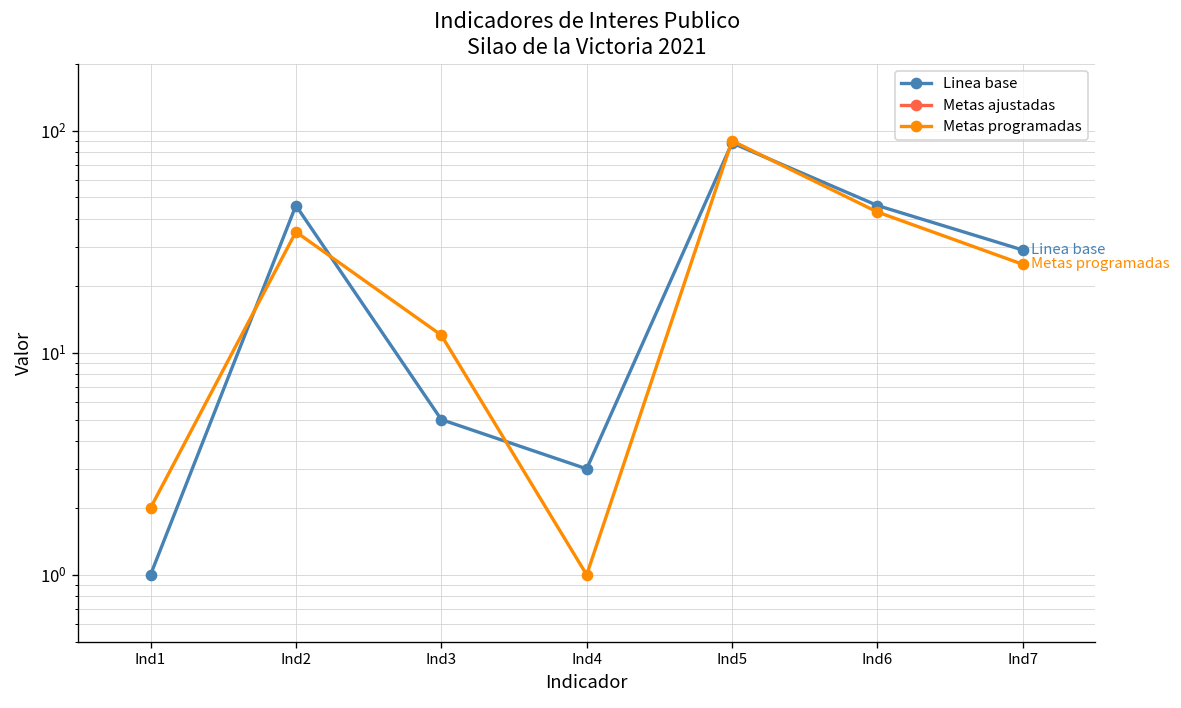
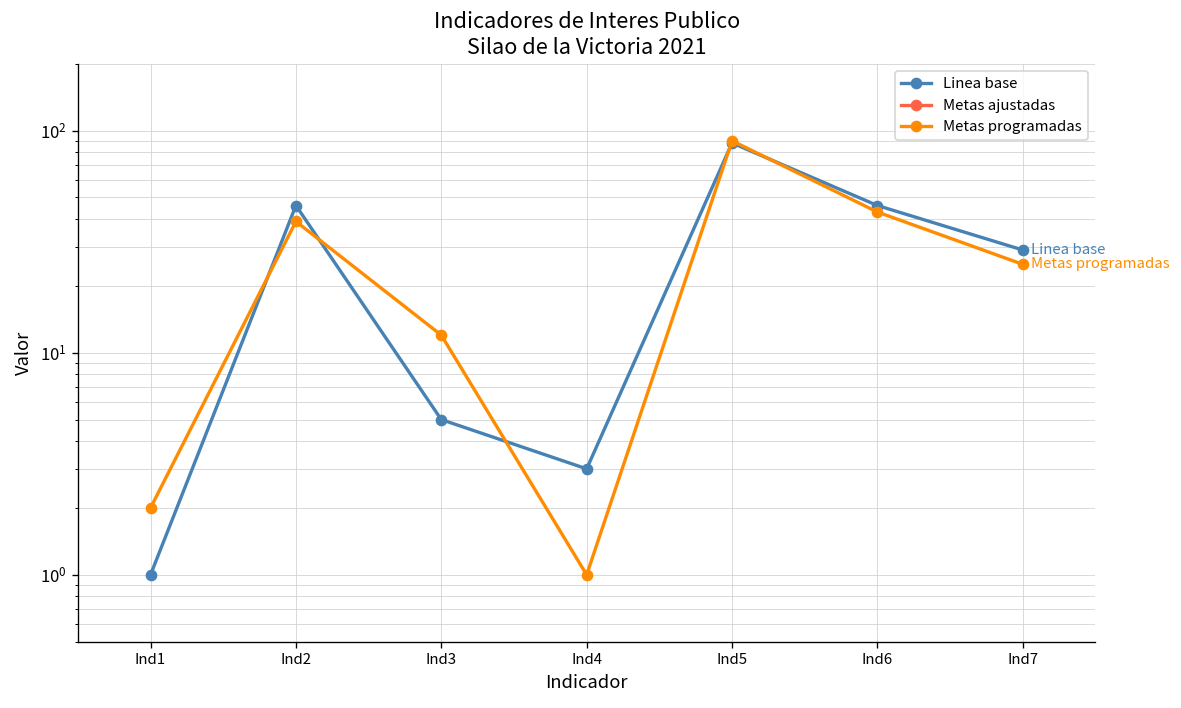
  {
    "Linea base": {
      "Ind1": 1,
      "Ind2": 46,
      "Ind3": 5,
      "Ind4": 3,
      "Ind6": 46,
      "Ind7": 29
    },
    "Metas programadas": {
      "Ind1": 2,
-     "Ind2": 35,
+     "Ind2": 39,
      "Ind3": 12,
      "Ind4": 1,
      "Ind6": 43,
      "Ind7": 25
    }
  }
